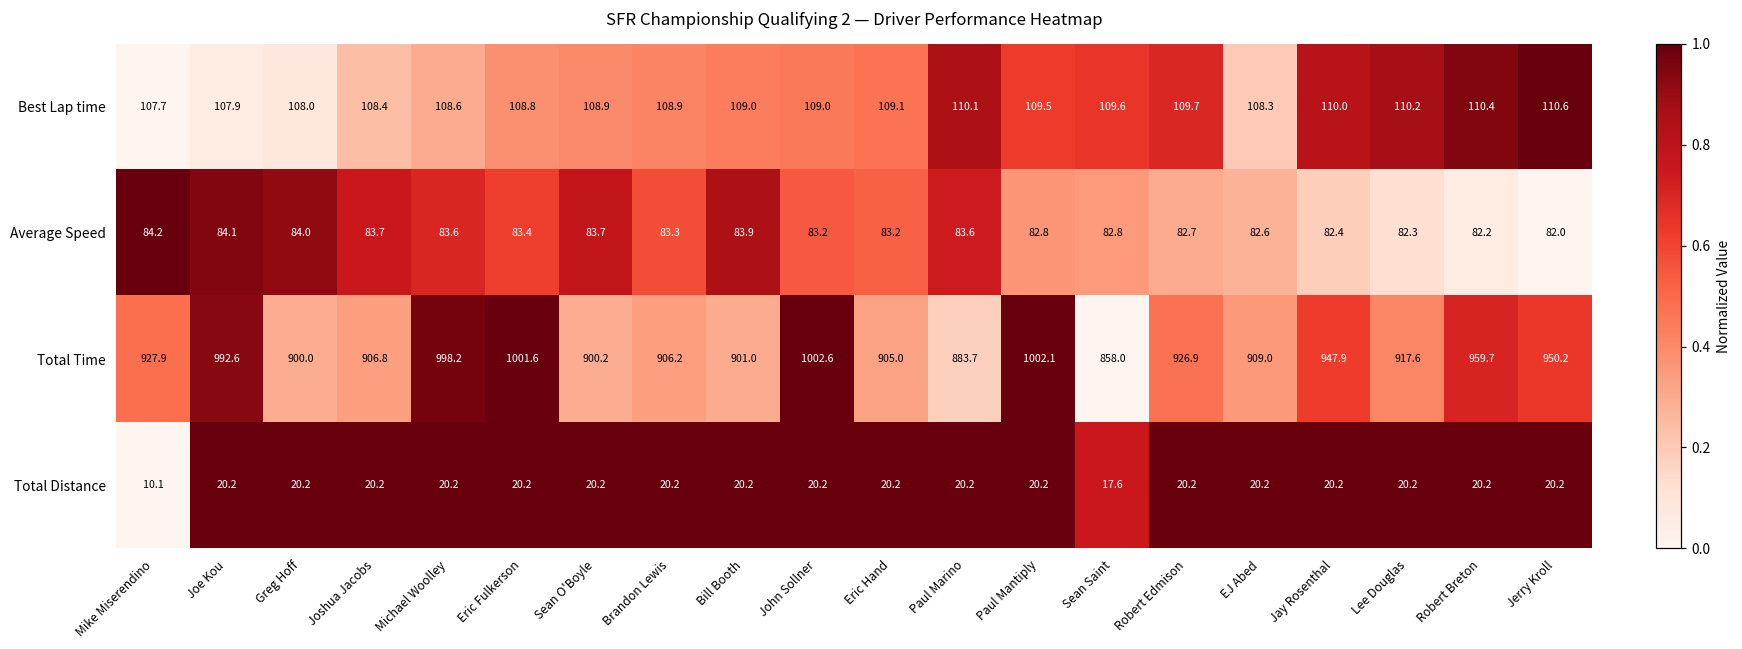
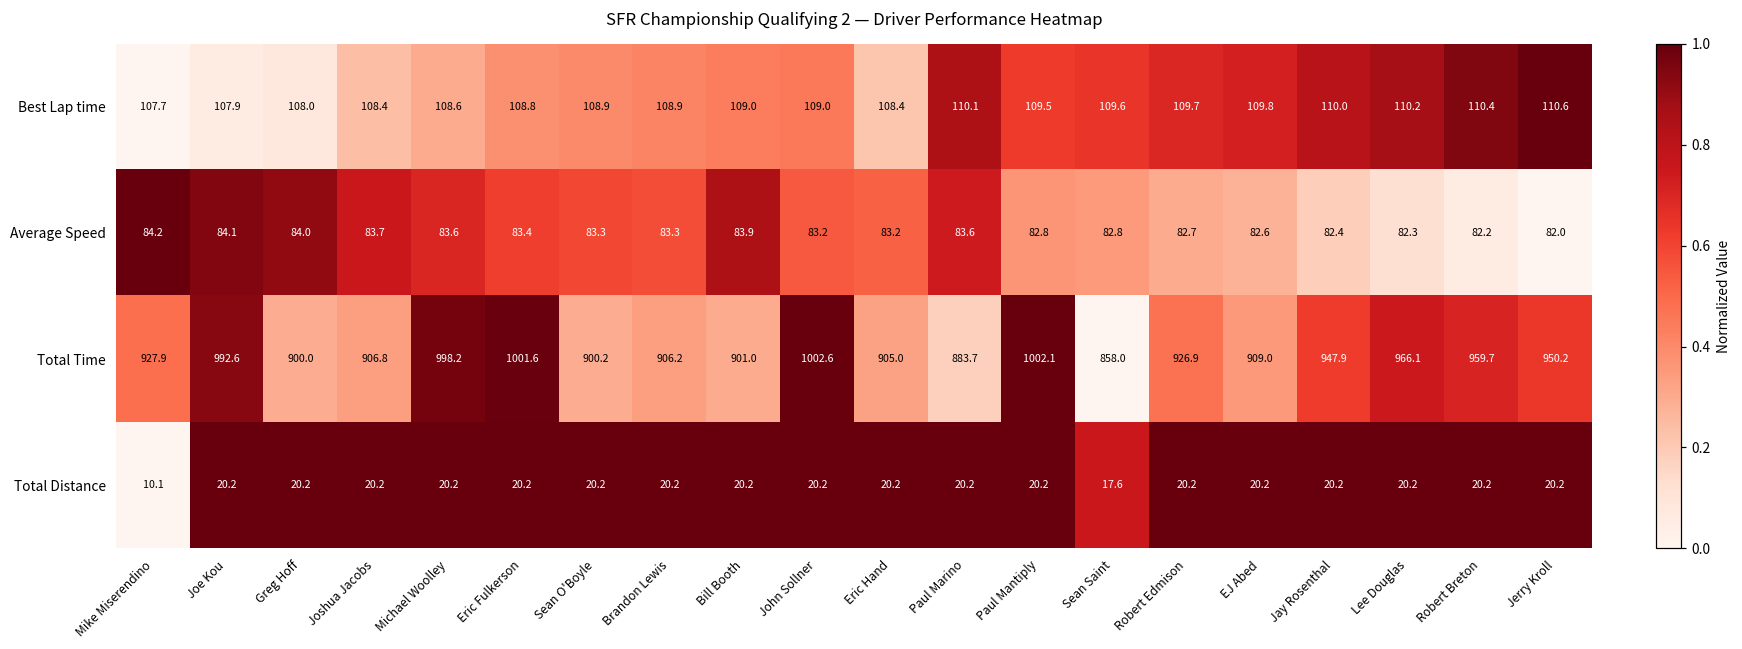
  {
    "Best Lap time": {
      "Mike Miserendino": 107.7,
      "Joe Kou": 107.9,
      "Greg Hoff": 108.0,
      "Joshua Jacobs": 108.4,
      "Michael Woolley": 108.6,
      "Eric Fulkerson": 108.8,
      "Sean O'Boyle": 108.9,
      "Brandon Lewis": 108.9,
      "Bill Booth": 109.0,
      "John Sollner": 109.0,
-     "Eric Hand": 109.1,
+     "Eric Hand": 108.4,
      "Paul Marino": 110.1,
      "Paul Mantiply": 109.5,
      "Sean Saint": 109.6,
      "Robert Edmison": 109.7,
-     "EJ Abed": 108.3,
+     "EJ Abed": 109.8,
      "Jay Rosenthal": 110.0,
      "Lee Douglas": 110.2,
      "Robert Breton": 110.4,
      "Jerry Kroll": 110.6
    },
    "Average Speed": {
      "Mike Miserendino": 84.2,
      "Joe Kou": 84.1,
      "Greg Hoff": 84.0,
      "Joshua Jacobs": 83.7,
      "Michael Woolley": 83.6,
      "Eric Fulkerson": 83.4,
-     "Sean O'Boyle": 83.7,
+     "Sean O'Boyle": 83.3,
      "Brandon Lewis": 83.3,
      "Bill Booth": 83.9,
      "John Sollner": 83.2,
      "Eric Hand": 83.2,
      "Paul Marino": 83.6,
      "Paul Mantiply": 82.8,
      "Sean Saint": 82.8,
      "Robert Edmison": 82.7,
      "EJ Abed": 82.6,
      "Jay Rosenthal": 82.4,
      "Lee Douglas": 82.3,
      "Robert Breton": 82.2,
      "Jerry Kroll": 82.0
    },
    "Total Time": {
      "Mike Miserendino": 927.9,
      "Joe Kou": 992.6,
      "Greg Hoff": 900.0,
      "Joshua Jacobs": 906.8,
      "Michael Woolley": 998.2,
      "Eric Fulkerson": 1001.6,
      "Sean O'Boyle": 900.2,
      "Brandon Lewis": 906.2,
      "Bill Booth": 901.0,
      "John Sollner": 1002.6,
      "Eric Hand": 905.0,
      "Paul Marino": 883.7,
      "Paul Mantiply": 1002.1,
      "Sean Saint": 858.0,
      "Robert Edmison": 926.9,
      "EJ Abed": 909.0,
      "Jay Rosenthal": 947.9,
-     "Lee Douglas": 917.6,
+     "Lee Douglas": 966.1,
      "Robert Breton": 959.7,
      "Jerry Kroll": 950.2
    },
    "Total Distance": {
      "Mike Miserendino": 10.1,
      "Joe Kou": 20.2,
      "Greg Hoff": 20.2,
      "Joshua Jacobs": 20.2,
      "Michael Woolley": 20.2,
      "Eric Fulkerson": 20.2,
      "Sean O'Boyle": 20.2,
      "Brandon Lewis": 20.2,
      "Bill Booth": 20.2,
      "John Sollner": 20.2,
      "Eric Hand": 20.2,
      "Paul Marino": 20.2,
      "Paul Mantiply": 20.2,
      "Sean Saint": 17.6,
      "Robert Edmison": 20.2,
      "EJ Abed": 20.2,
      "Jay Rosenthal": 20.2,
      "Lee Douglas": 20.2,
      "Robert Breton": 20.2,
      "Jerry Kroll": 20.2
    }
  }
